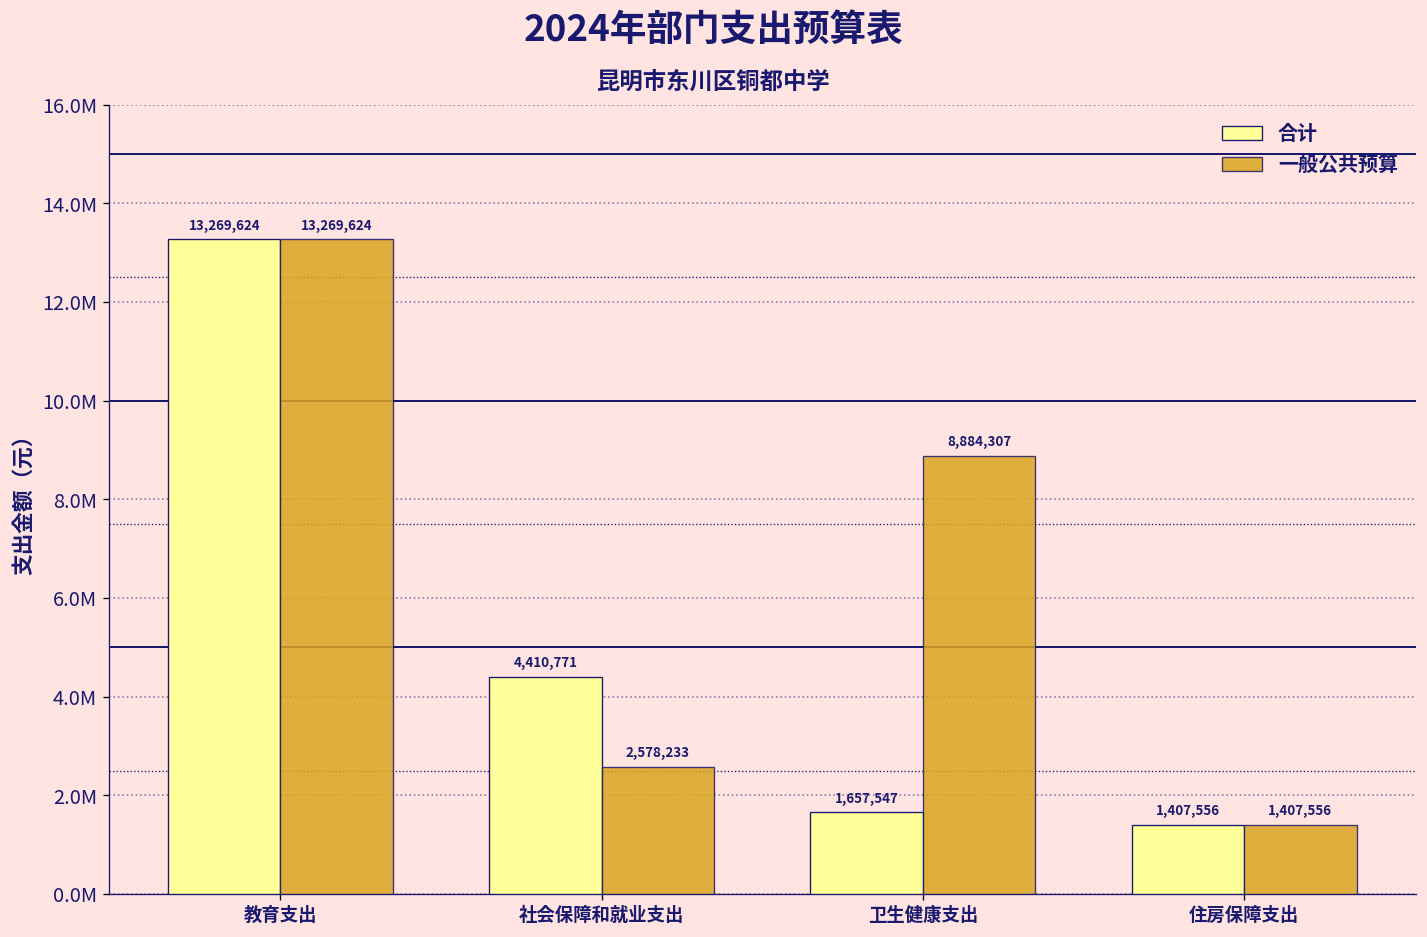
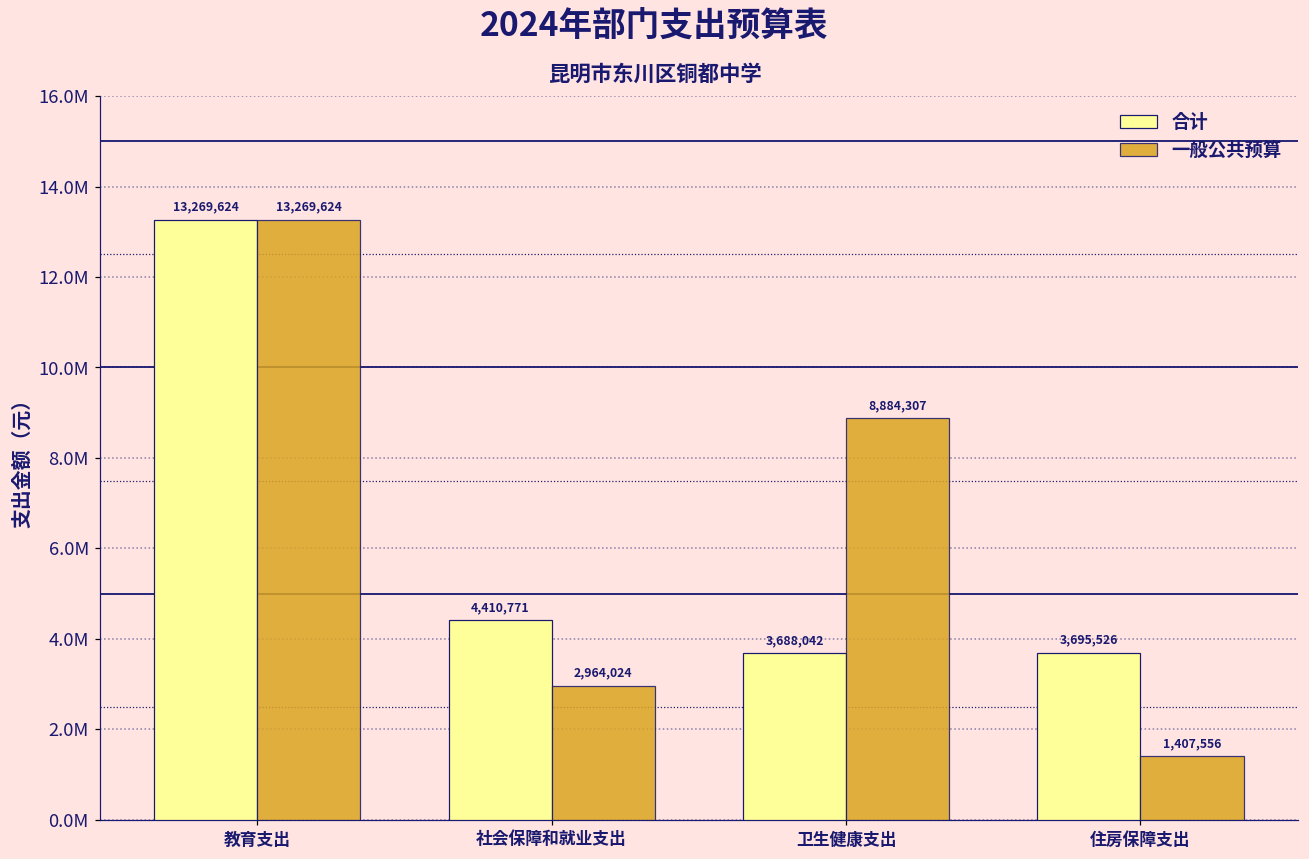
  {
    "合计": {
      "教育支出": "13,269,624",
      "社会保障和就业支出": "4,410,771",
-     "卫生健康支出": "1,657,547",
-     "住房保障支出": "1,407,556"
+     "卫生健康支出": "3,688,042",
+     "住房保障支出": "3,695,526"
    },
    "一般公共预算": {
      "教育支出": "13,269,624",
-     "社会保障和就业支出": "2,578,233",
+     "社会保障和就业支出": "2,964,024",
      "卫生健康支出": "8,884,307",
      "住房保障支出": "1,407,556"
    }
  }
